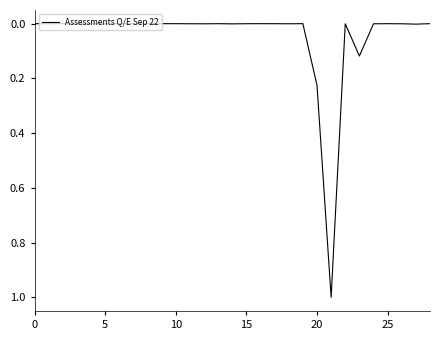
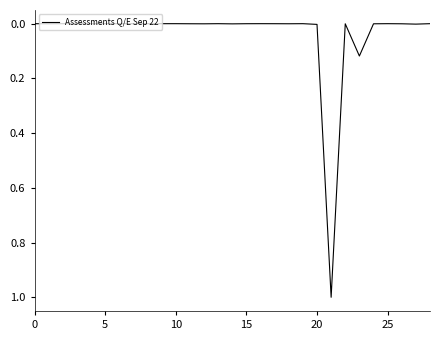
  {
    "0": 0.00,
    "10": 0.00,
    "15": 0.00,
-   "20": 0.23,
+   "20": 0.00,
    "25": 0.00
  }
